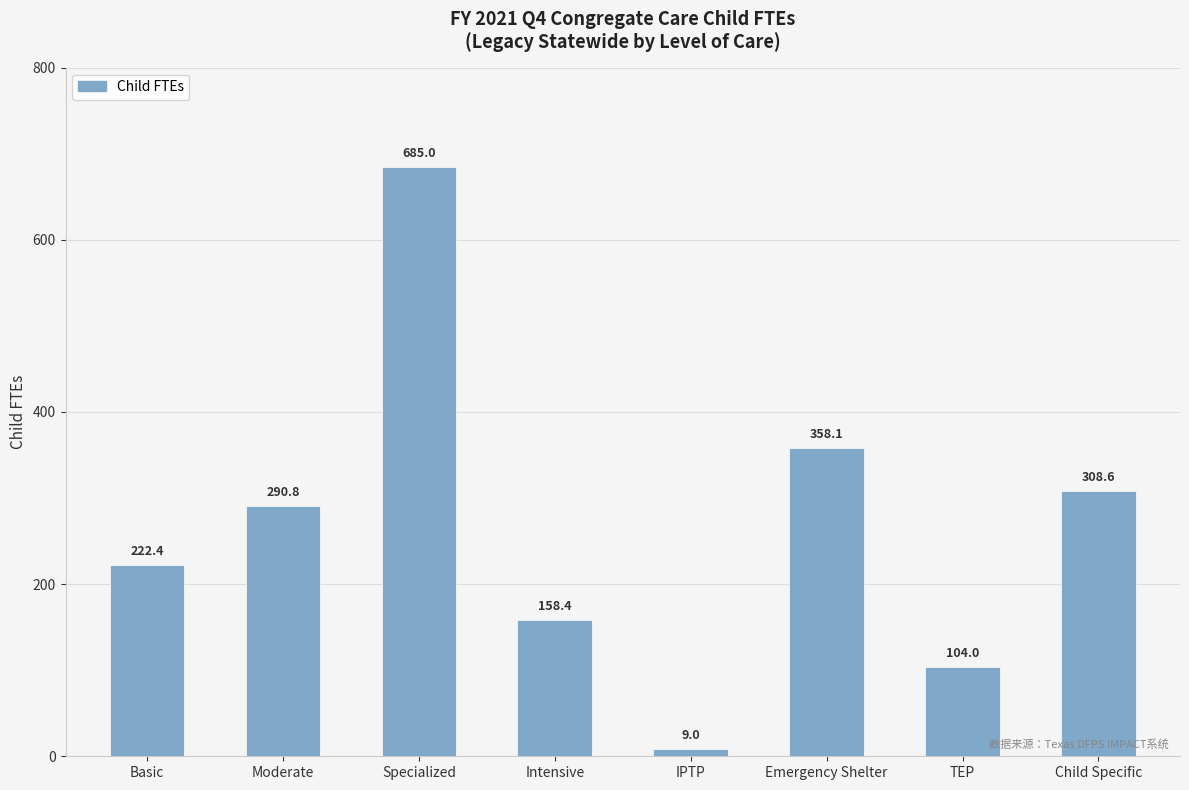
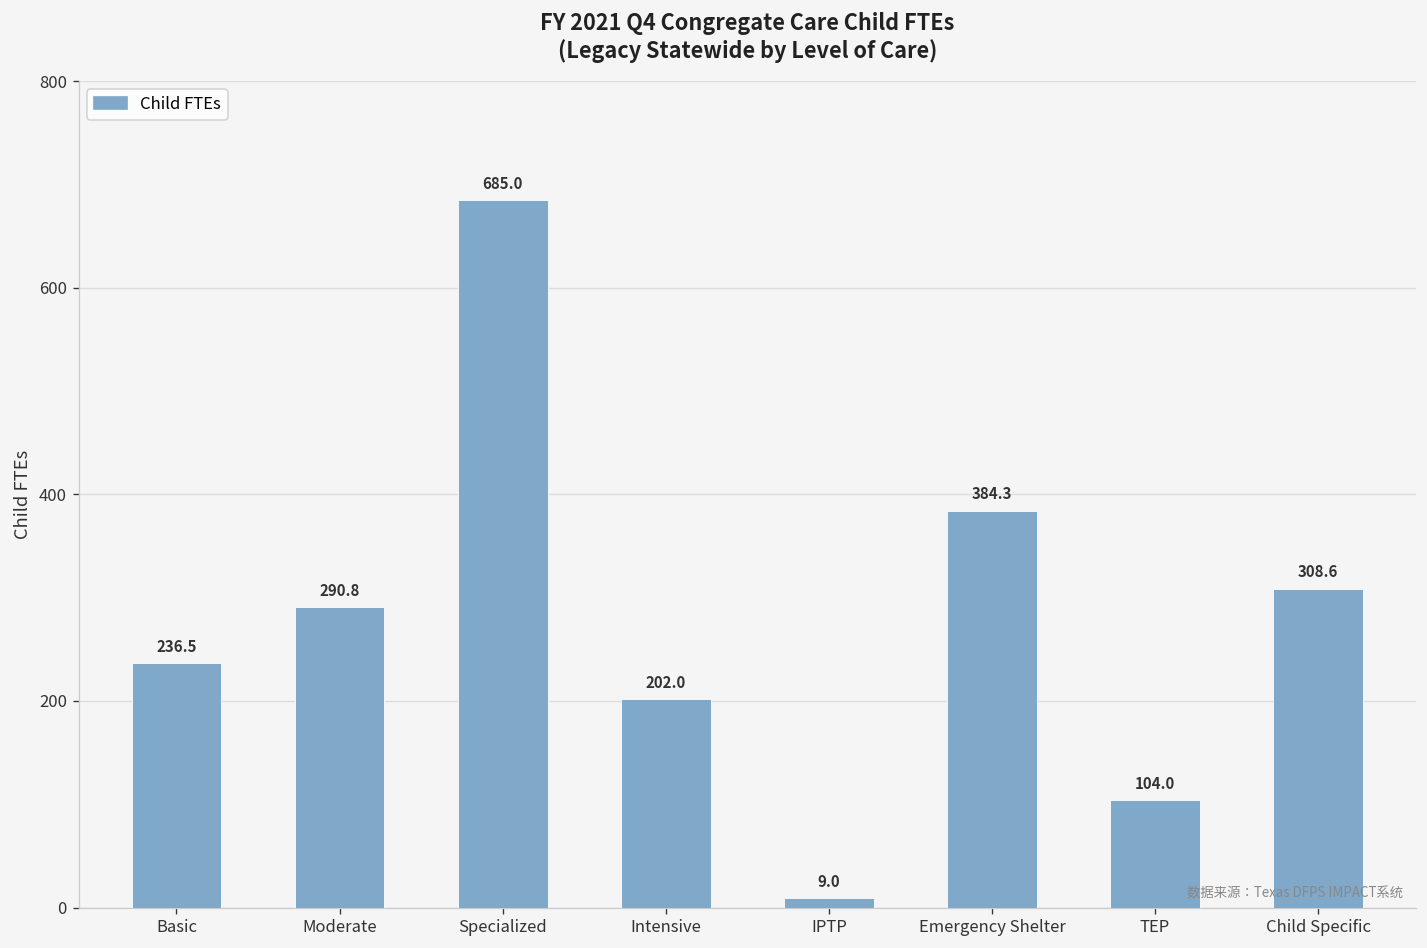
  {
-   "Basic": 222.4,
+   "Basic": 236.5,
    "Moderate": 290.8,
    "Specialized": 685.0,
-   "Intensive": 158.4,
+   "Intensive": 202.0,
    "IPTP": 9.0,
-   "Emergency Shelter": 358.1,
+   "Emergency Shelter": 384.3,
    "TEP": 104.0,
    "Child Specific": 308.6
  }
